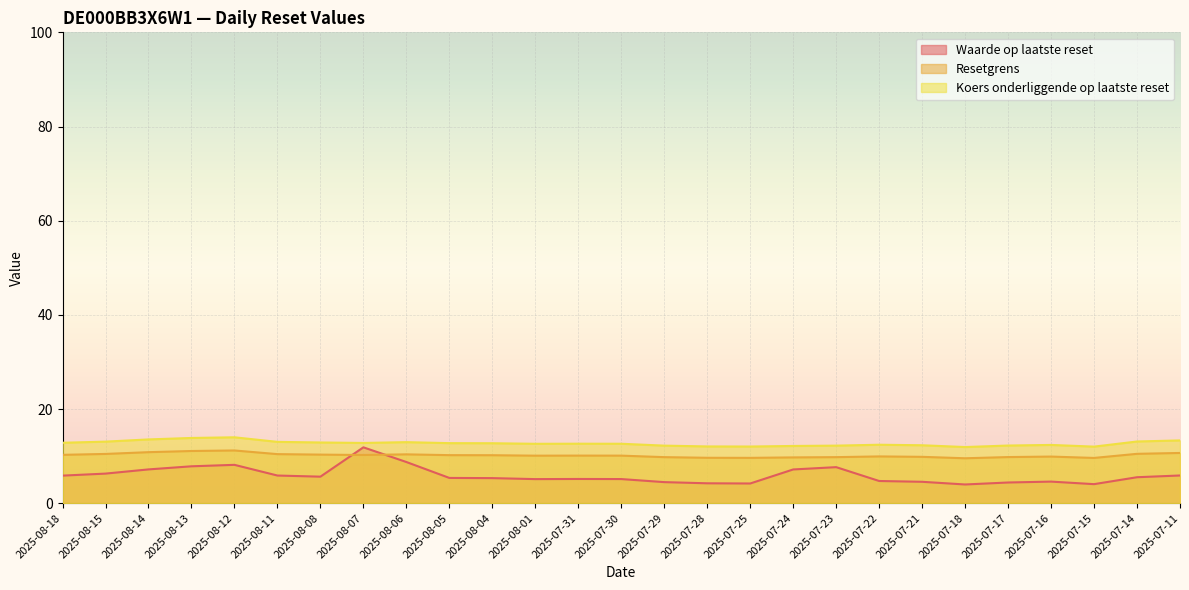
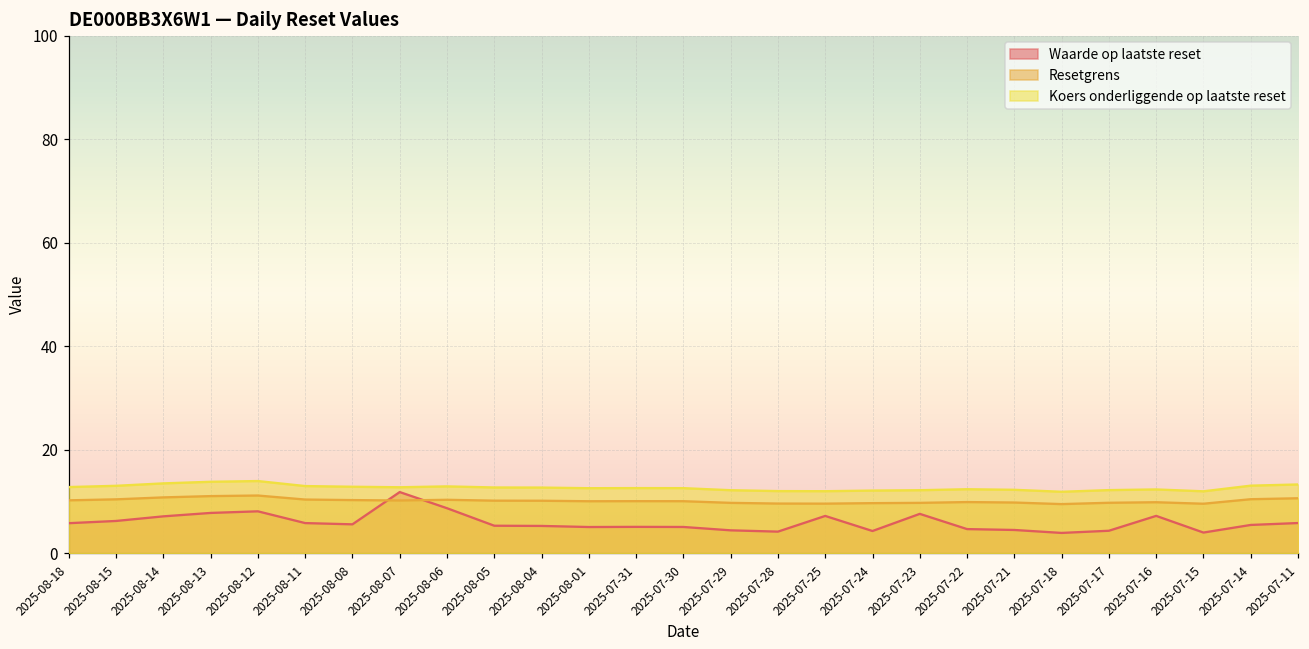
  {
    "Waarde op laatste reset": {
      "2025-08-18": 6,
      "2025-08-15": 6,
      "2025-08-14": 7,
      "2025-08-13": 8,
      "2025-08-12": 8,
      "2025-08-11": 6,
      "2025-08-08": 6,
      "2025-08-07": 12,
      "2025-08-06": 9,
      "2025-08-05": 5,
      "2025-08-04": 5,
      "2025-08-01": 5,
      "2025-07-31": 5,
      "2025-07-30": 5,
      "2025-07-29": 4,
      "2025-07-28": 4,
-     "2025-07-25": 4,
-     "2025-07-24": 7,
+     "2025-07-25": 7,
+     "2025-07-24": 4,
      "2025-07-23": 8,
      "2025-07-22": 5,
      "2025-07-21": 5,
      "2025-07-18": 4,
      "2025-07-17": 4,
-     "2025-07-16": 5,
+     "2025-07-16": 7,
      "2025-07-15": 4,
      "2025-07-14": 6,
      "2025-07-11": 6
    }
  }
